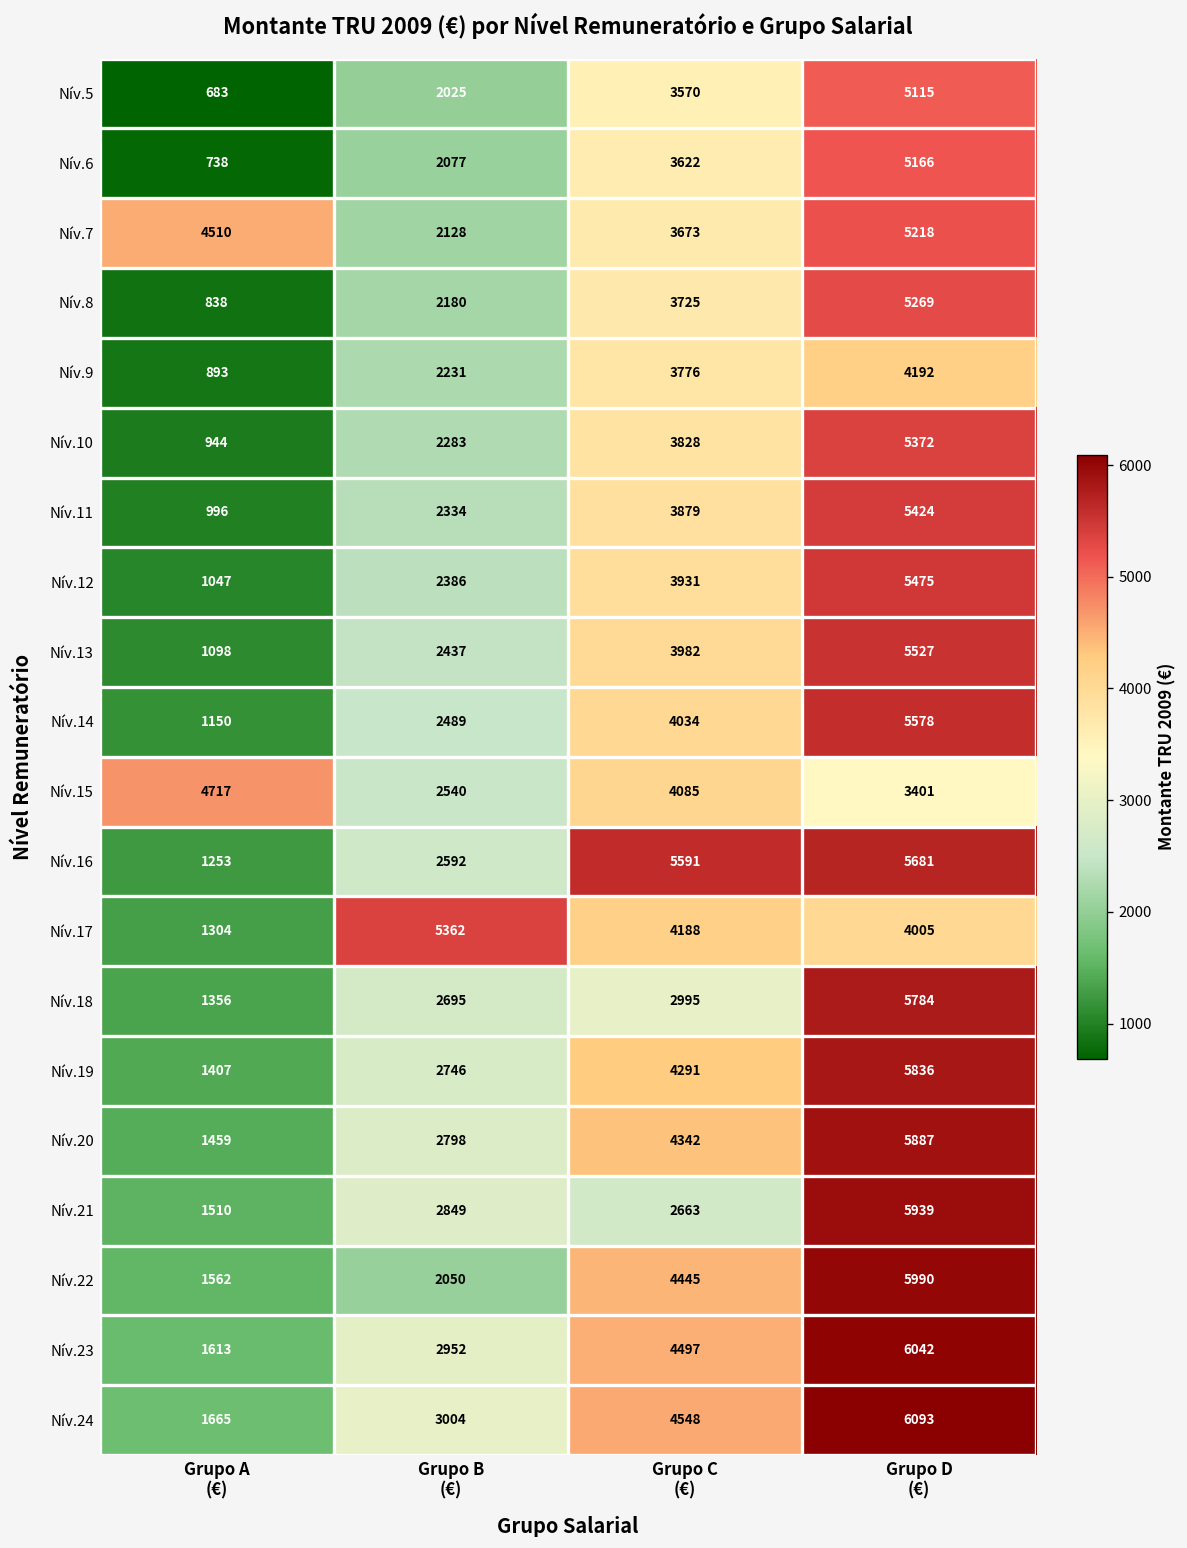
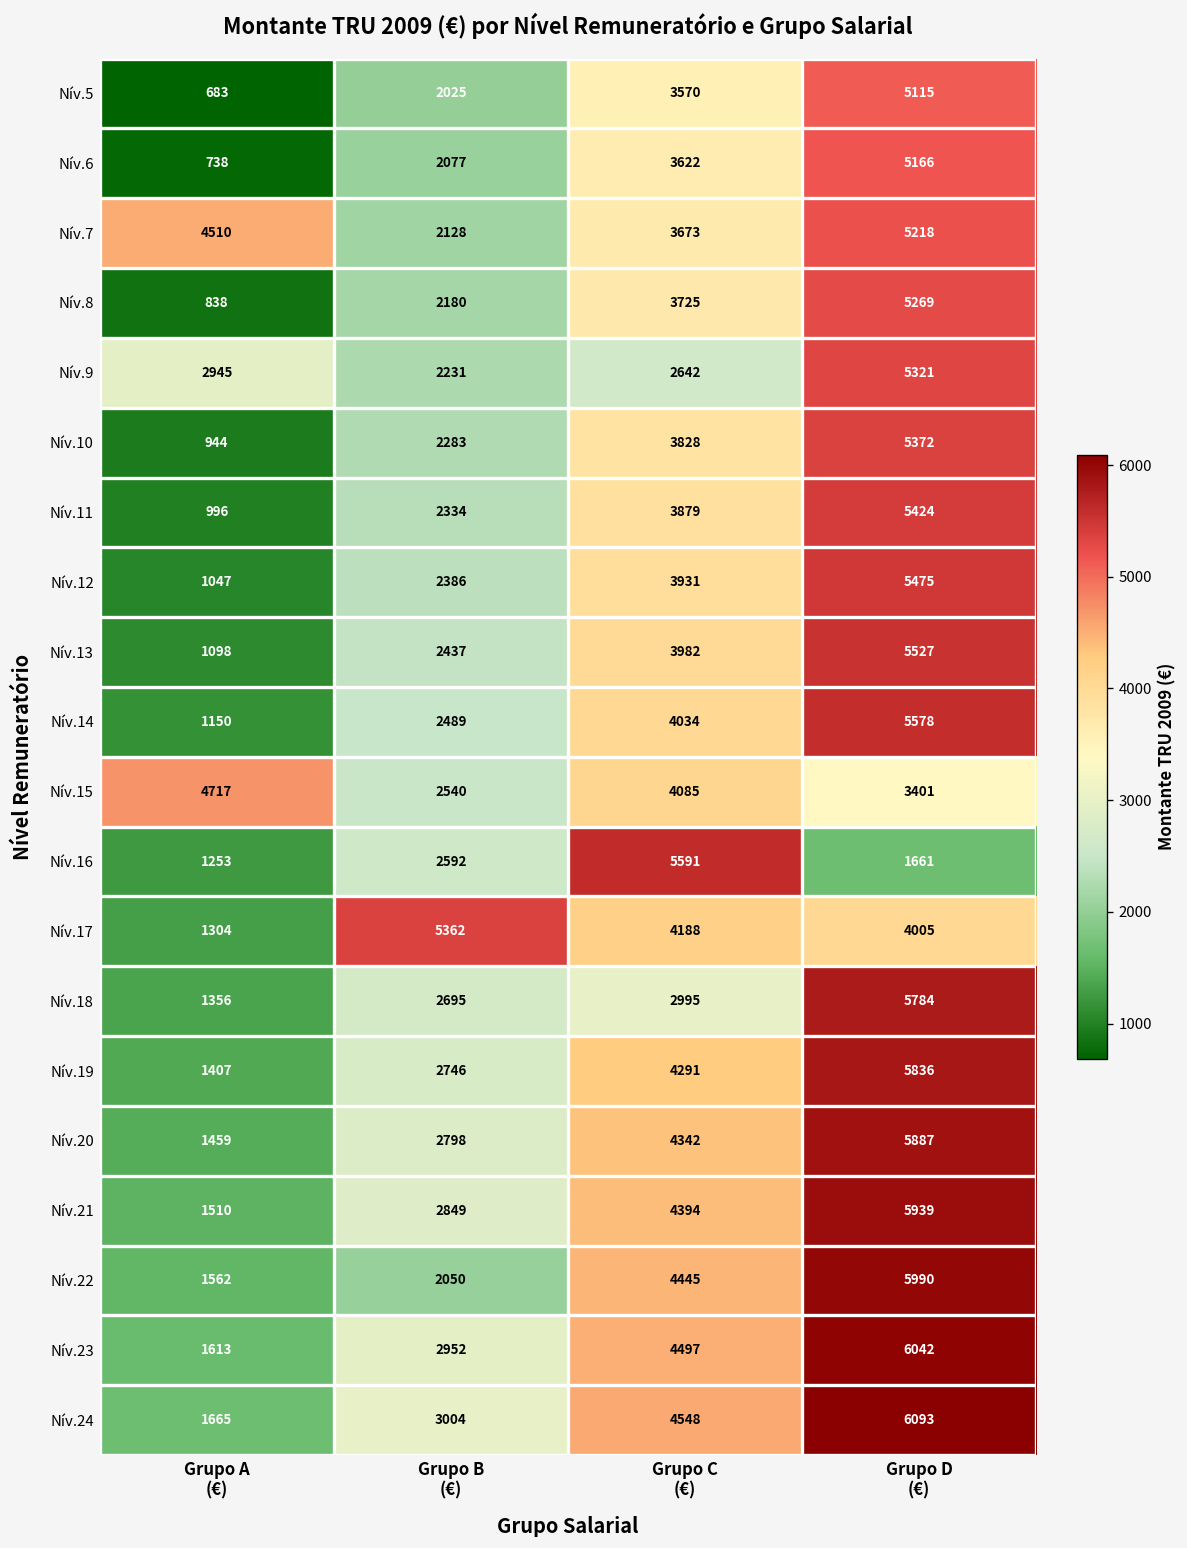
  {
    "Nív.5": {
      "Grupo A (€)": 683,
      "Grupo B (€)": 2025,
      "Grupo C (€)": 3570,
      "Grupo D (€)": 5115
    },
    "Nív.6": {
      "Grupo A (€)": 738,
      "Grupo B (€)": 2077,
      "Grupo C (€)": 3622,
      "Grupo D (€)": 5166
    },
    "Nív.7": {
      "Grupo A (€)": 4510,
      "Grupo B (€)": 2128,
      "Grupo C (€)": 3673,
      "Grupo D (€)": 5218
    },
    "Nív.8": {
      "Grupo A (€)": 838,
      "Grupo B (€)": 2180,
      "Grupo C (€)": 3725,
      "Grupo D (€)": 5269
    },
    "Nív.9": {
-     "Grupo A (€)": 893,
+     "Grupo A (€)": 2945,
      "Grupo B (€)": 2231,
-     "Grupo C (€)": 3776,
-     "Grupo D (€)": 4192
+     "Grupo C (€)": 2642,
+     "Grupo D (€)": 5321
    },
    "Nív.10": {
      "Grupo A (€)": 944,
      "Grupo B (€)": 2283,
      "Grupo C (€)": 3828,
      "Grupo D (€)": 5372
    },
    "Nív.11": {
      "Grupo A (€)": 996,
      "Grupo B (€)": 2334,
      "Grupo C (€)": 3879,
      "Grupo D (€)": 5424
    },
    "Nív.12": {
      "Grupo A (€)": 1047,
      "Grupo B (€)": 2386,
      "Grupo C (€)": 3931,
      "Grupo D (€)": 5475
    },
    "Nív.13": {
      "Grupo A (€)": 1098,
      "Grupo B (€)": 2437,
      "Grupo C (€)": 3982,
      "Grupo D (€)": 5527
    },
    "Nív.14": {
      "Grupo A (€)": 1150,
      "Grupo B (€)": 2489,
      "Grupo C (€)": 4034,
      "Grupo D (€)": 5578
    },
    "Nív.15": {
      "Grupo A (€)": 4717,
      "Grupo B (€)": 2540,
      "Grupo C (€)": 4085,
      "Grupo D (€)": 3401
    },
    "Nív.16": {
      "Grupo A (€)": 1253,
      "Grupo B (€)": 2592,
      "Grupo C (€)": 5591,
-     "Grupo D (€)": 5681
+     "Grupo D (€)": 1661
    },
    "Nív.17": {
      "Grupo A (€)": 1304,
      "Grupo B (€)": 5362,
      "Grupo C (€)": 4188,
      "Grupo D (€)": 4005
    },
    "Nív.18": {
      "Grupo A (€)": 1356,
      "Grupo B (€)": 2695,
      "Grupo C (€)": 2995,
      "Grupo D (€)": 5784
    },
    "Nív.19": {
      "Grupo A (€)": 1407,
      "Grupo B (€)": 2746,
      "Grupo C (€)": 4291,
      "Grupo D (€)": 5836
    },
    "Nív.20": {
      "Grupo A (€)": 1459,
      "Grupo B (€)": 2798,
      "Grupo C (€)": 4342,
      "Grupo D (€)": 5887
    },
    "Nív.21": {
      "Grupo A (€)": 1510,
      "Grupo B (€)": 2849,
-     "Grupo C (€)": 2663,
+     "Grupo C (€)": 4394,
      "Grupo D (€)": 5939
    },
    "Nív.22": {
      "Grupo A (€)": 1562,
      "Grupo B (€)": 2050,
      "Grupo C (€)": 4445,
      "Grupo D (€)": 5990
    },
    "Nív.23": {
      "Grupo A (€)": 1613,
      "Grupo B (€)": 2952,
      "Grupo C (€)": 4497,
      "Grupo D (€)": 6042
    },
    "Nív.24": {
      "Grupo A (€)": 1665,
      "Grupo B (€)": 3004,
      "Grupo C (€)": 4548,
      "Grupo D (€)": 6093
    }
  }
